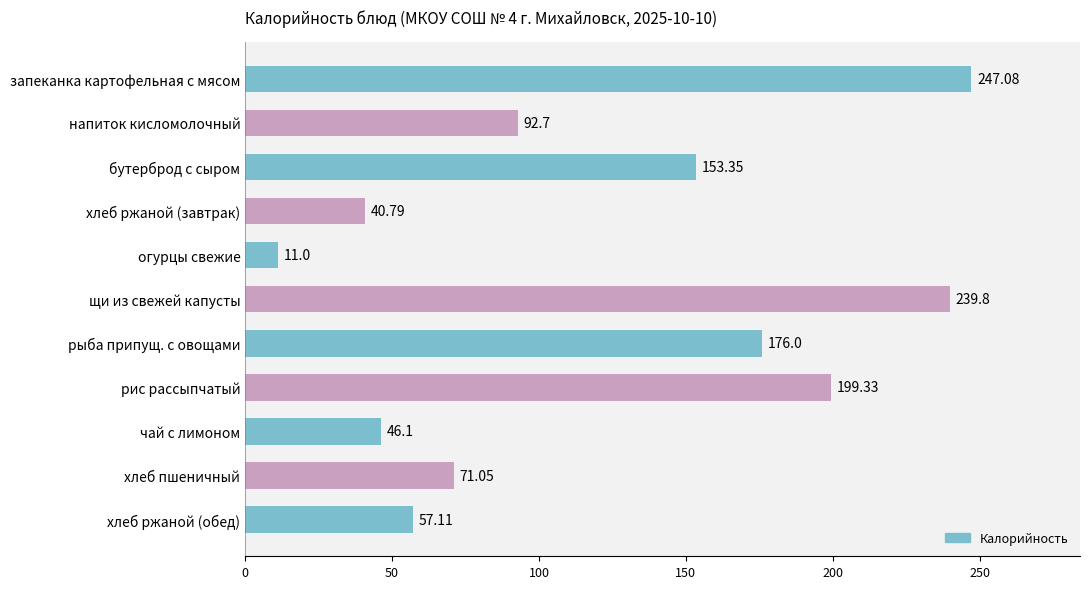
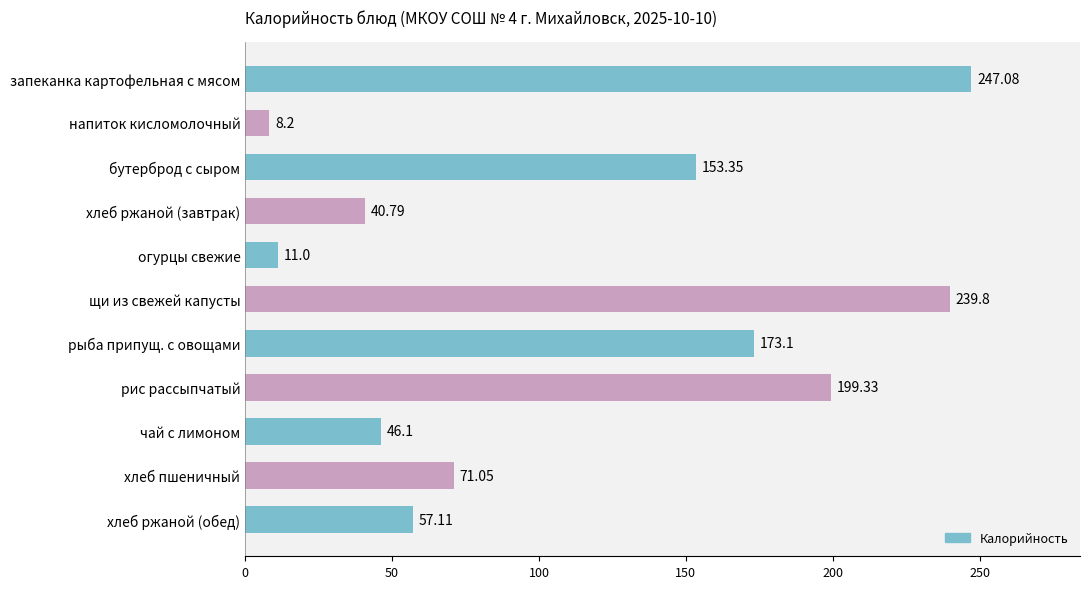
  {
    "запеканка картофельная с мясом": 247.08,
-   "напиток кисломолочный": 92.7,
+   "напиток кисломолочный": 8.2,
    "бутерброд с сыром": 153.35,
    "хлеб ржаной (завтрак)": 40.79,
    "огурцы свежие": 11.0,
    "щи из свежей капусты": 239.8,
-   "рыба припущ. с овощами": 176.0,
+   "рыба припущ. с овощами": 173.1,
    "рис рассыпчатый": 199.33,
    "чай с лимоном": 46.1,
    "хлеб пшеничный": 71.05,
    "хлеб ржаной (обед)": 57.11
  }
